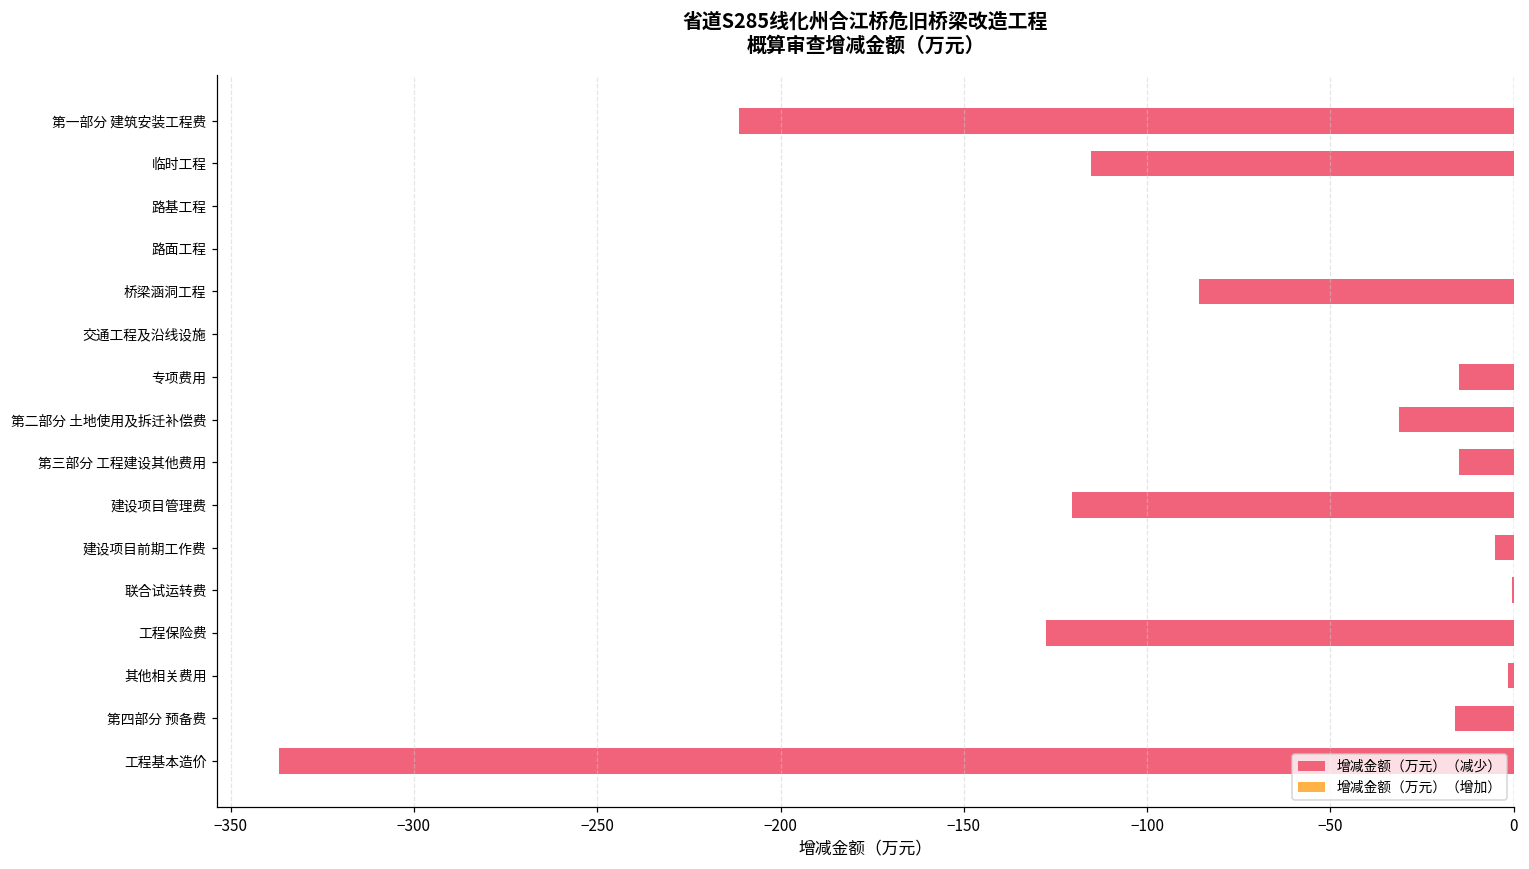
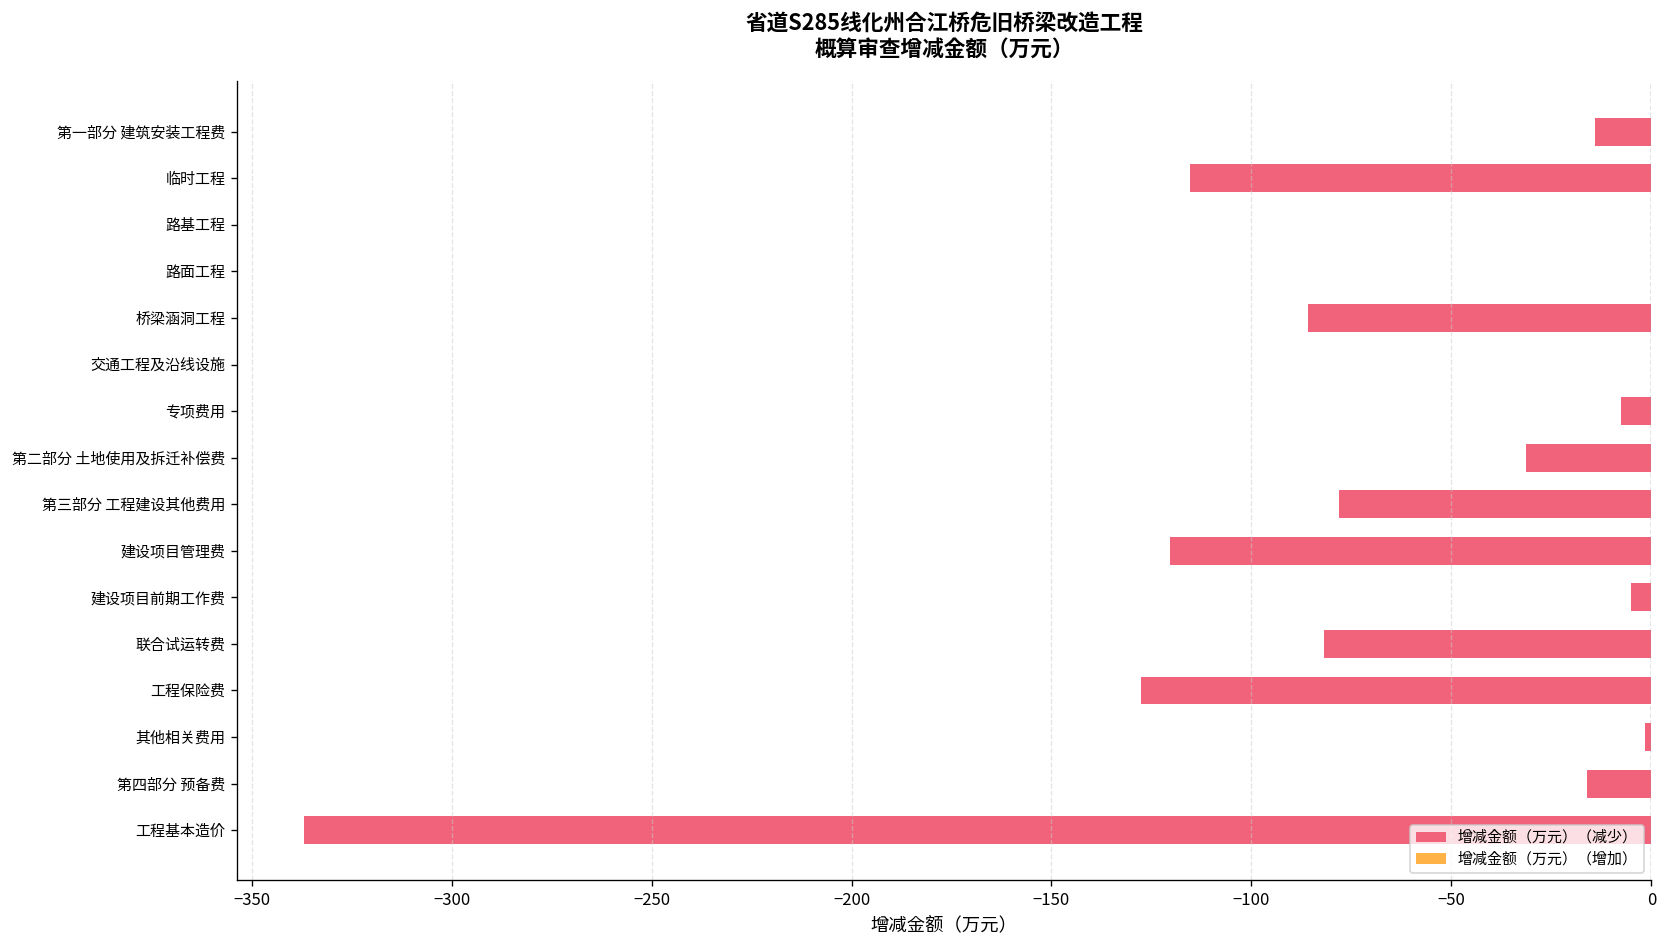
  {
    "增减金额（万元）（减少）": {
-     "第一部分 建筑安装工程费": -211,
+     "第一部分 建筑安装工程费": -14,
      "临时工程": -115,
      "桥梁涵洞工程": -86,
-     "专项费用": -15,
+     "专项费用": -8,
      "第二部分 土地使用及拆迁补偿费": -31,
-     "第三部分 工程建设其他费用": -15,
+     "第三部分 工程建设其他费用": -78,
      "建设项目管理费": -120,
      "建设项目前期工作费": -5,
-     "联合试运转费": -1,
+     "联合试运转费": -82,
      "工程保险费": -128,
      "其他相关费用": -2,
      "第四部分 预备费": -16,
      "工程基本造价": -337
    }
  }
